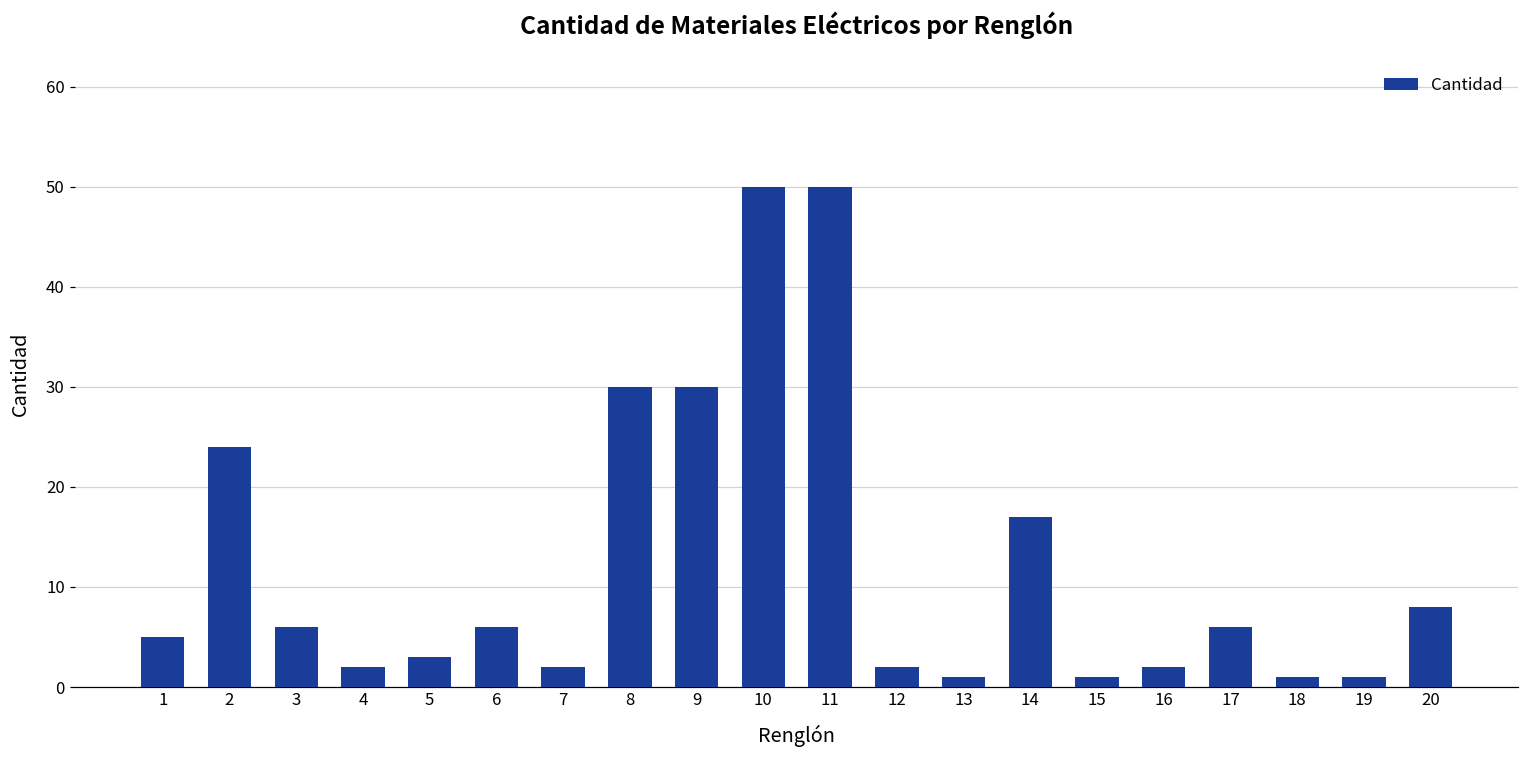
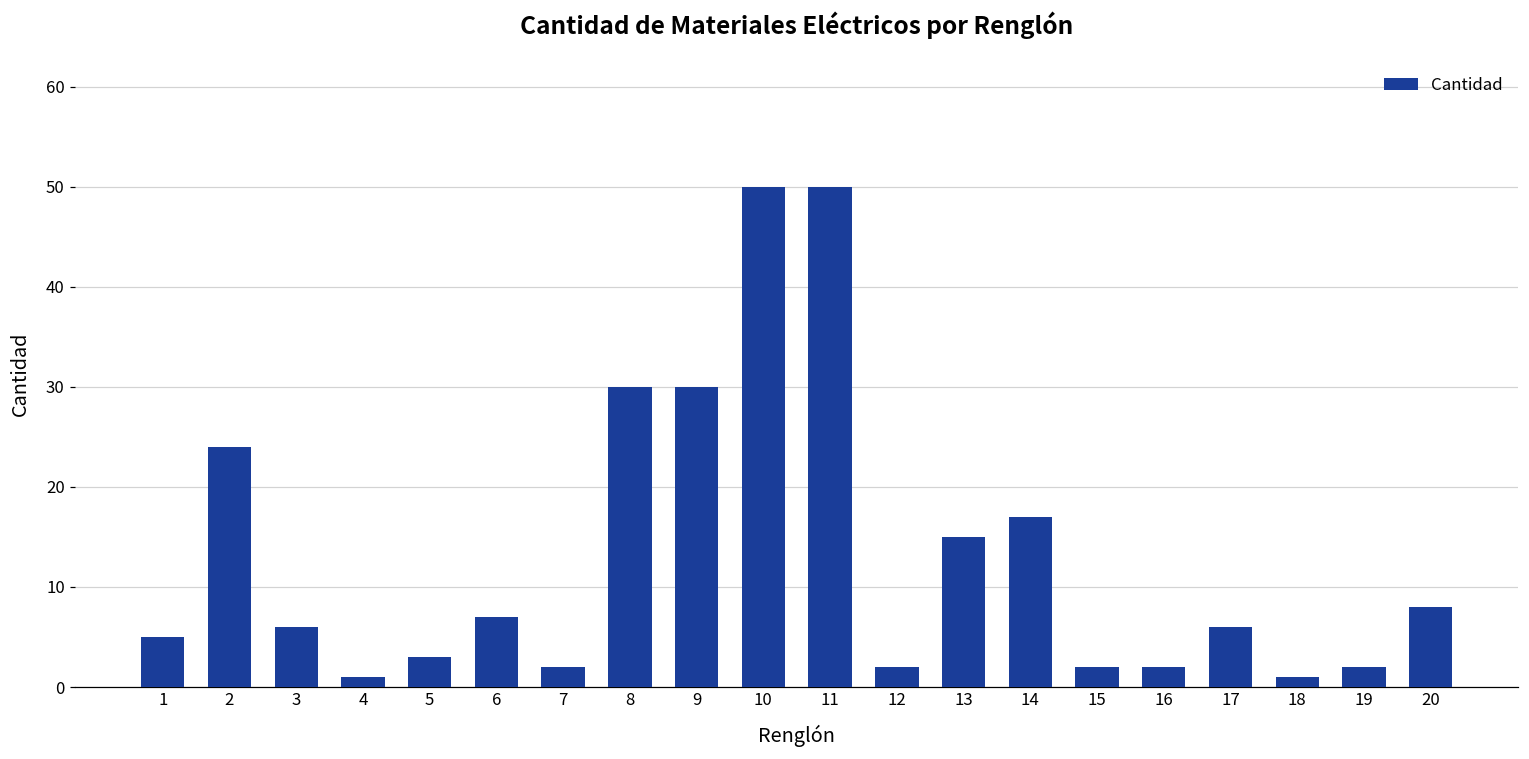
  {
    "1": 5,
    "2": 24,
    "3": 6,
-   "4": 2,
+   "4": 1,
    "5": 3,
-   "6": 6,
+   "6": 7,
    "7": 2,
    "8": 30,
    "9": 30,
    "10": 50,
    "11": 50,
    "12": 2,
-   "13": 1,
+   "13": 15,
    "14": 17,
-   "15": 1,
+   "15": 2,
    "16": 2,
    "17": 6,
    "18": 1,
-   "19": 1,
+   "19": 2,
    "20": 8
  }
